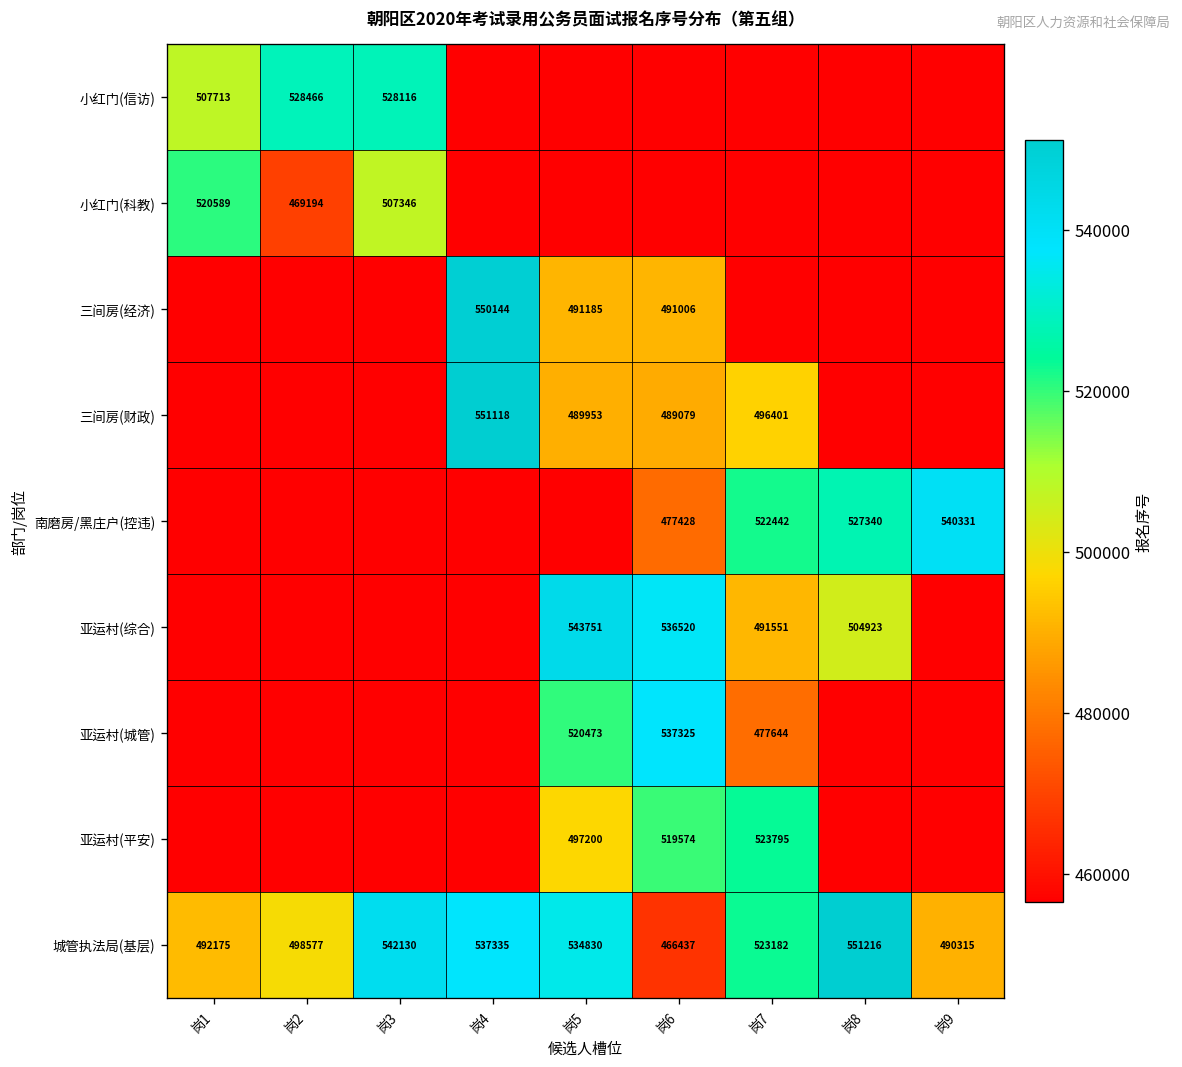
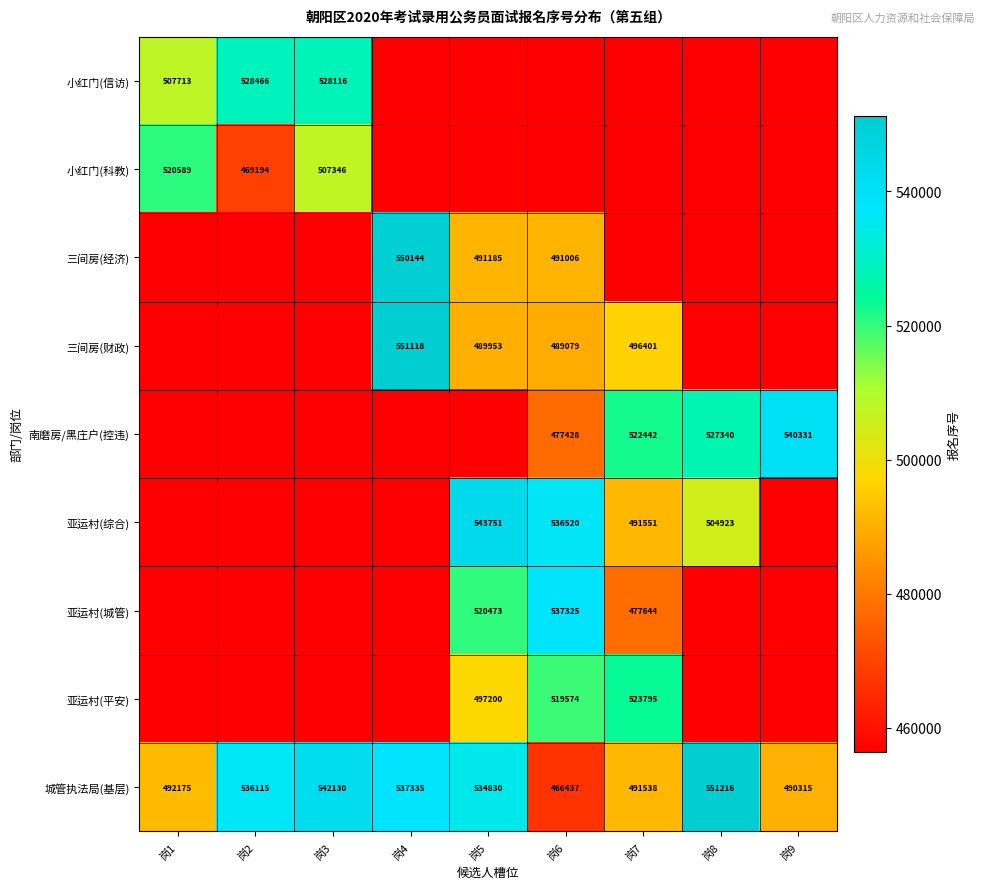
  {
    "小红门(信访)": {
      "岗1": 507713,
      "岗2": 528466,
      "岗3": 528116
    },
    "小红门(科教)": {
      "岗1": 520589,
      "岗2": 469194,
      "岗3": 507346
    },
    "三间房(经济)": {
      "岗4": 550144,
      "岗5": 491185,
      "岗6": 491006
    },
    "三间房(财政)": {
      "岗4": 551118,
      "岗5": 489953,
      "岗6": 489079,
      "岗7": 496401
    },
    "南磨房/黑庄户(控违)": {
      "岗6": 477428,
      "岗7": 522442,
      "岗8": 527340,
      "岗9": 540331
    },
    "亚运村(综合)": {
      "岗5": 543751,
      "岗6": 536520,
      "岗7": 491551,
      "岗8": 504923
    },
    "亚运村(城管)": {
      "岗5": 520473,
      "岗6": 537325,
      "岗7": 477644
    },
    "亚运村(平安)": {
      "岗5": 497200,
      "岗6": 519574,
      "岗7": 523795
    },
    "城管执法局(基层)": {
      "岗1": 492175,
-     "岗2": 498577,
+     "岗2": 536115,
      "岗3": 542130,
      "岗4": 537335,
      "岗5": 534830,
      "岗6": 466437,
-     "岗7": 523182,
+     "岗7": 491538,
      "岗8": 551216,
      "岗9": 490315
    }
  }
